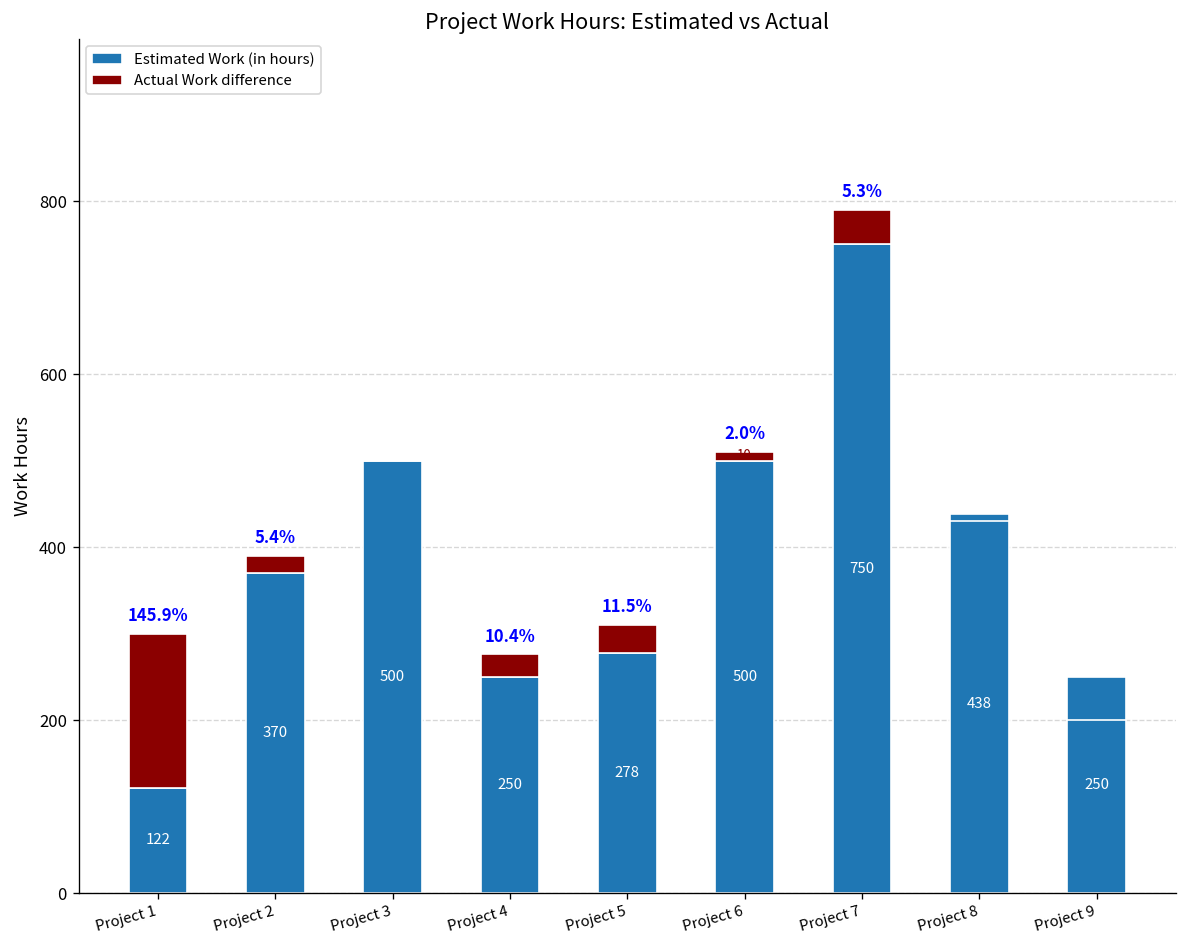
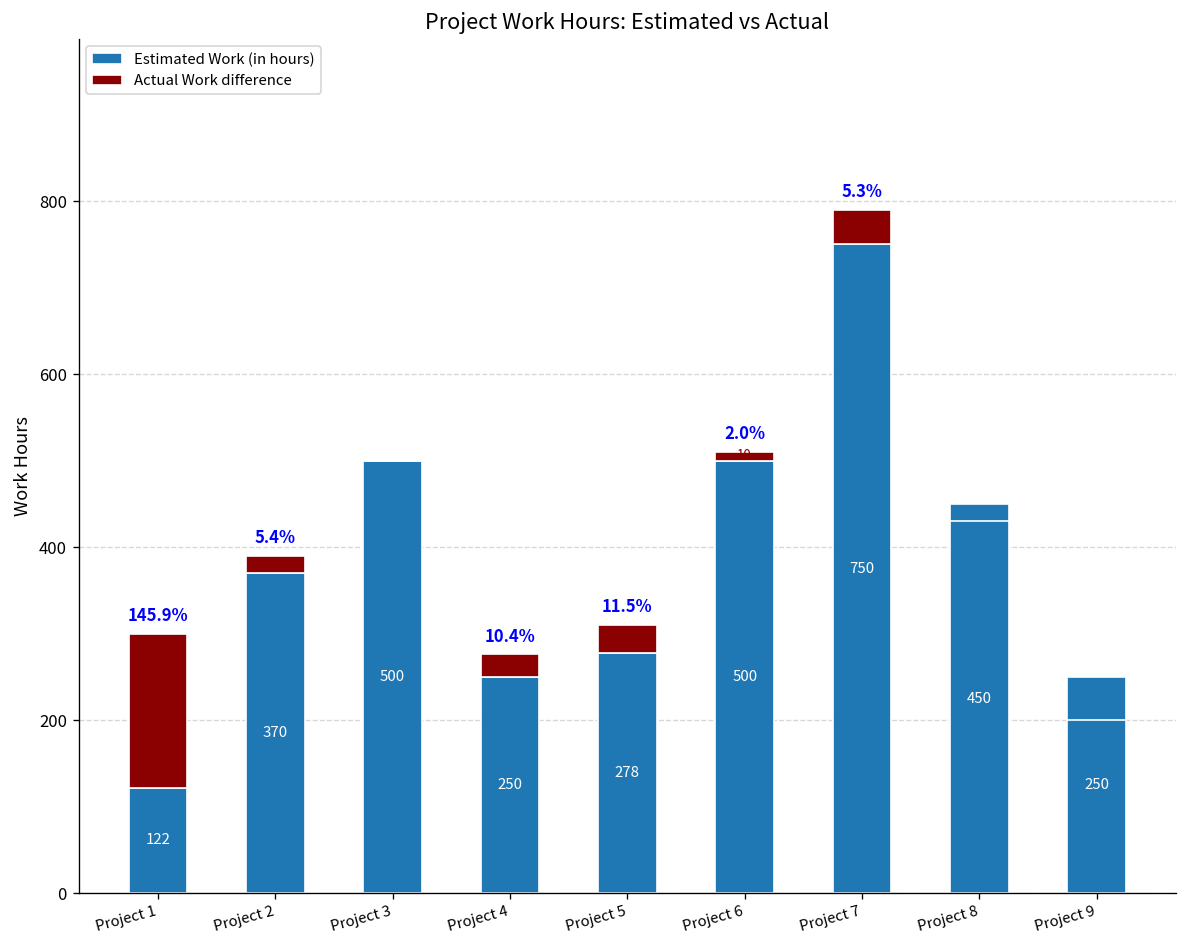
  {
    "Estimated Work (in hours)": {
      "Project 1": 122,
      "Project 2": 370,
      "Project 3": 500,
      "Project 4": 250,
      "Project 5": 278,
      "Project 6": 500,
      "Project 7": 750,
-     "Project 8": 438,
+     "Project 8": 450,
      "Project 9": 250
    },
    "Actual Work difference": {
      "Project 6": 10
    }
  }
